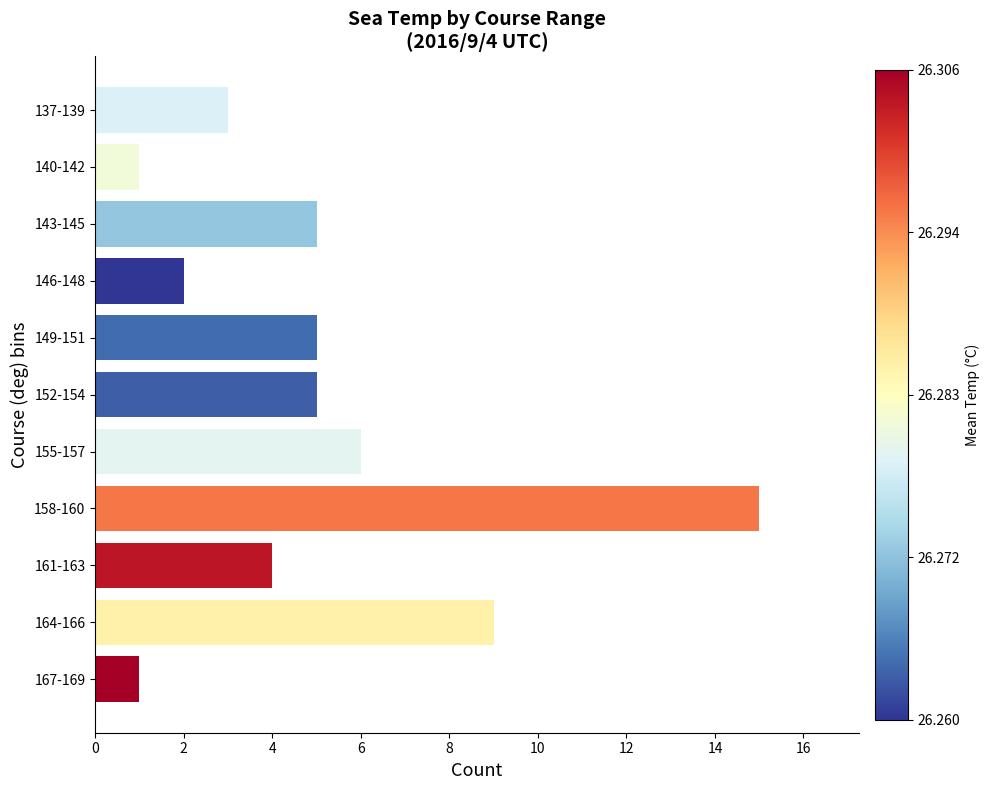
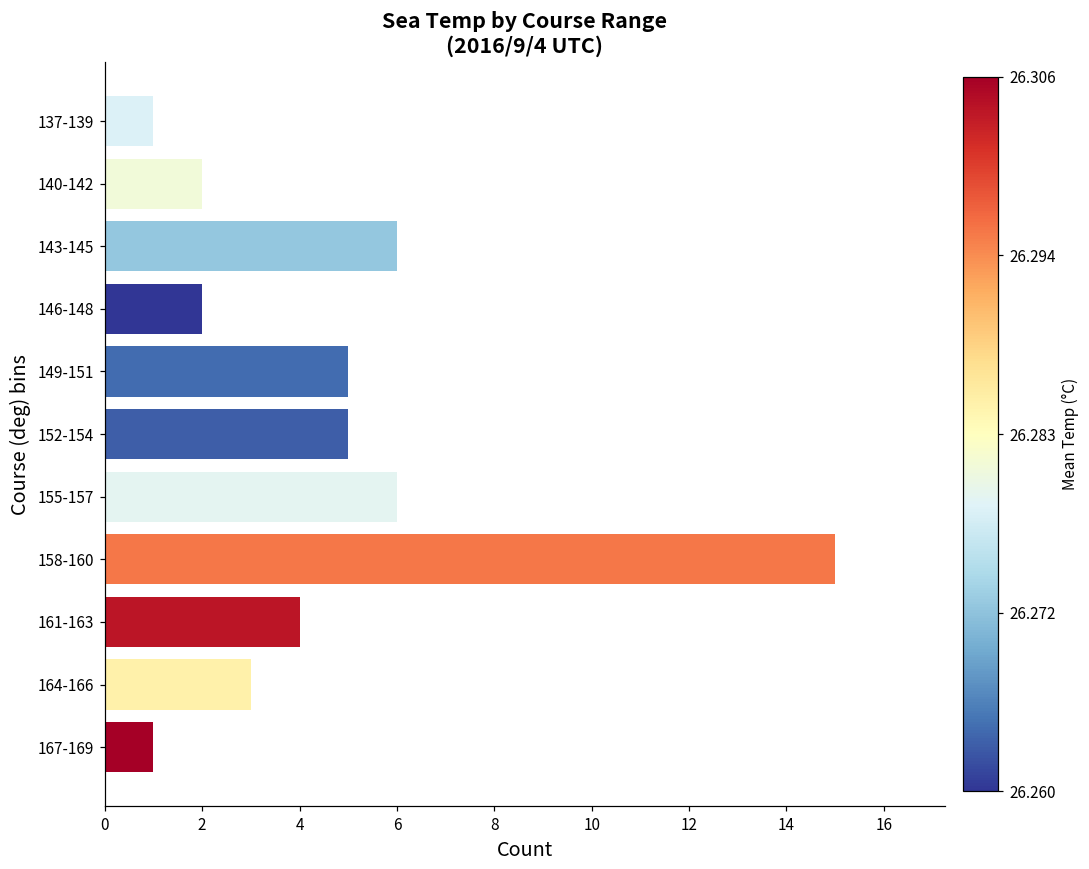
  {
-   "137-139": 3,
-   "140-142": 1,
-   "143-145": 5,
+   "137-139": 1,
+   "140-142": 2,
+   "143-145": 6,
    "146-148": 2,
    "149-151": 5,
    "152-154": 5,
    "155-157": 6,
    "158-160": 15,
    "161-163": 4,
-   "164-166": 9,
+   "164-166": 3,
    "167-169": 1
  }
